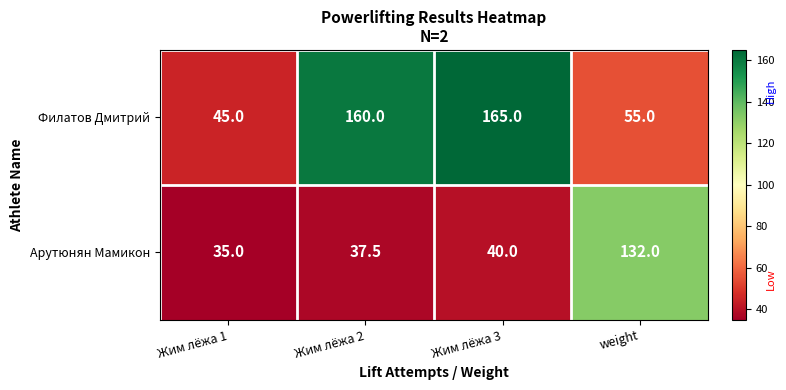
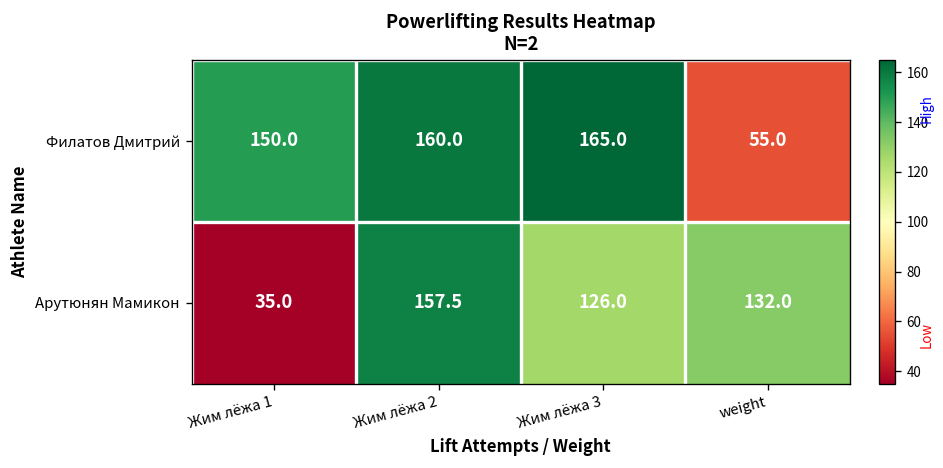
  {
    "Филатов Дмитрий": {
-     "Жим лёжа 1": 45.0,
+     "Жим лёжа 1": 150.0,
      "Жим лёжа 2": 160.0,
      "Жим лёжа 3": 165.0,
      "weight": 55.0
    },
    "Арутюнян Мамикон": {
      "Жим лёжа 1": 35.0,
-     "Жим лёжа 2": 37.5,
-     "Жим лёжа 3": 40.0,
+     "Жим лёжа 2": 157.5,
+     "Жим лёжа 3": 126.0,
      "weight": 132.0
    }
  }
